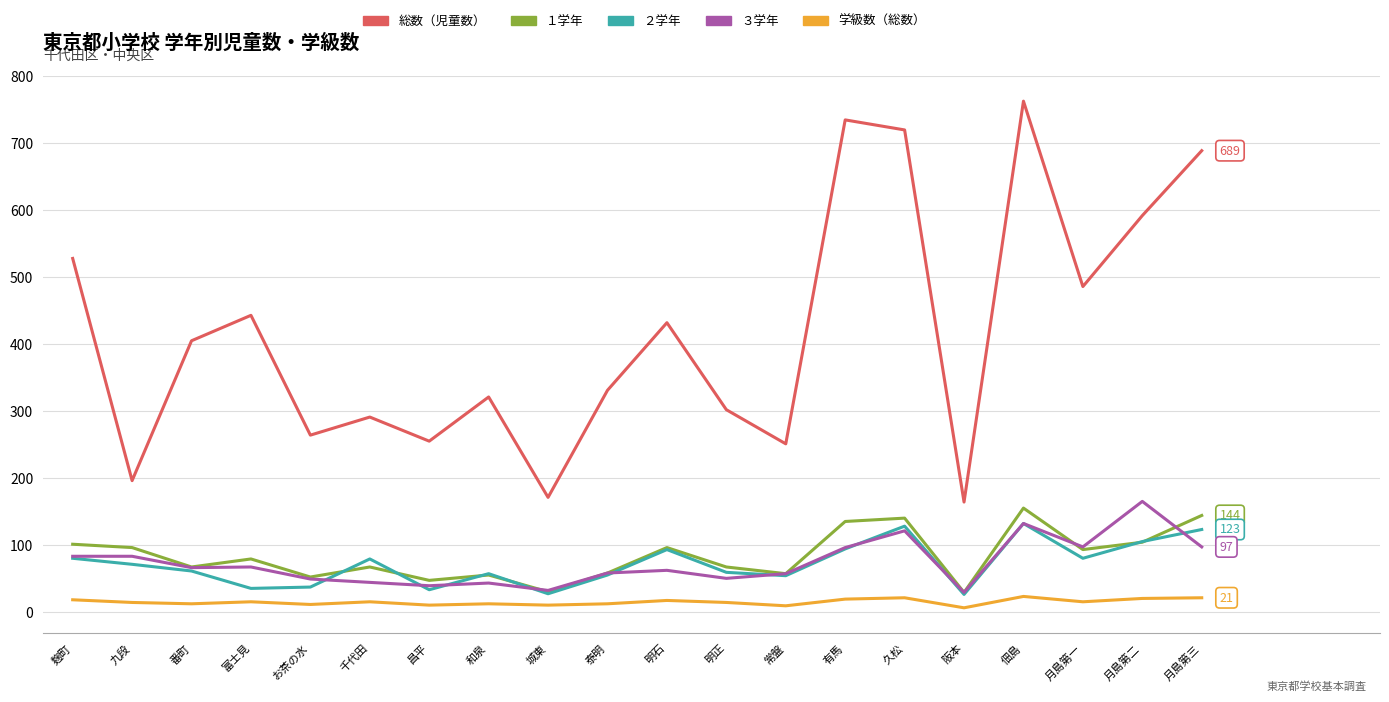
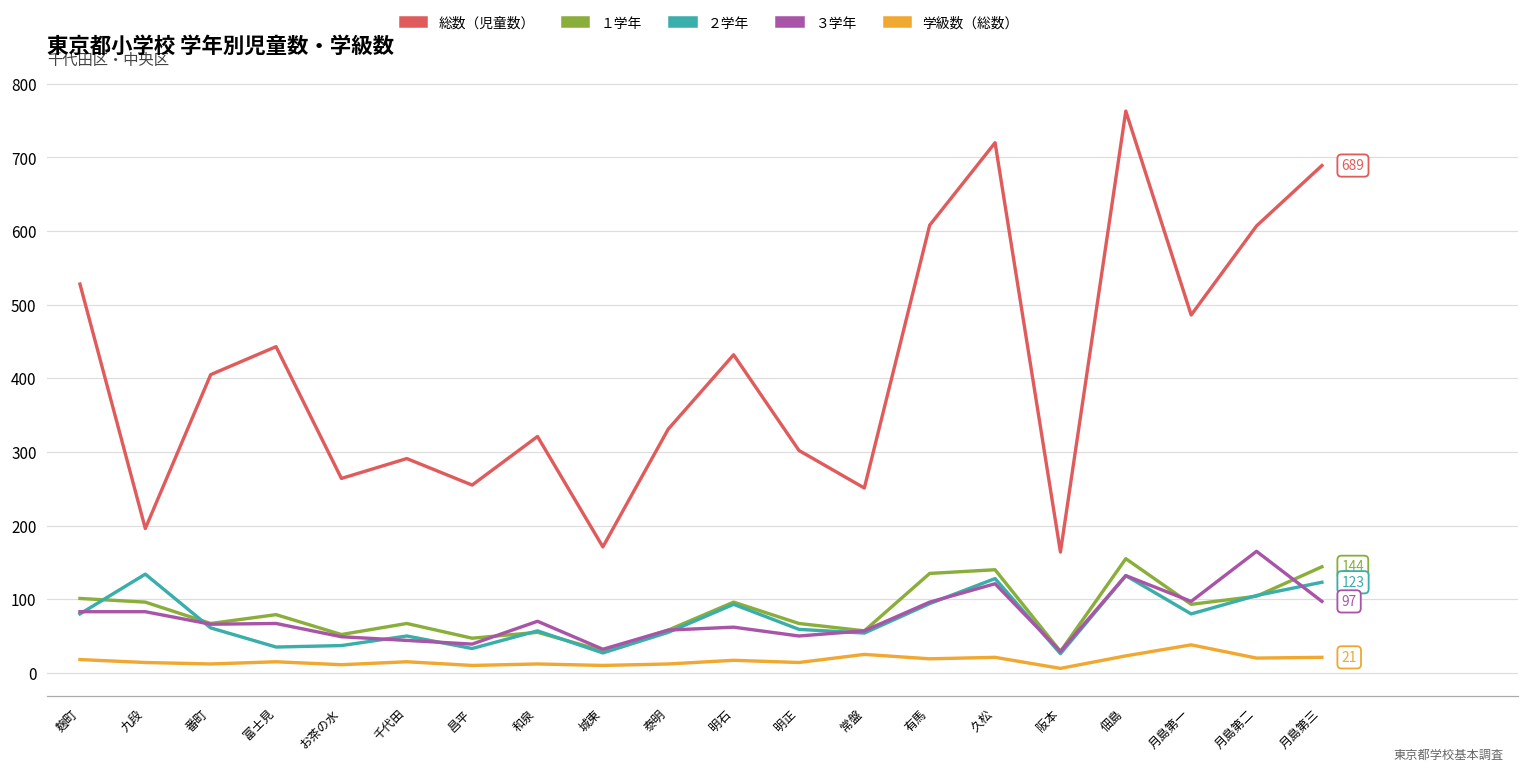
  {
    "総数（児童数）": {
      "麹町": 530,
      "九段": 200,
      "番町": 410,
      "富士見": 440,
      "お茶の水": 260,
      "千代田": 290,
      "昌平": 260,
      "和泉": 320,
      "城東": 170,
      "泰明": 330,
      "明石": 430,
      "明正": 300,
      "常盤": 250,
-     "有馬": 740,
+     "有馬": 610,
      "久松": 720,
      "阪本": 160,
      "佃島": 760,
      "月島第一": 490,
-     "月島第二": 590
+     "月島第二": 610
    },
    "１学年": {
      "麹町": 100,
      "九段": 100,
      "富士見": 80,
      "千代田": 70,
      "昌平": 50,
      "明正": 70,
      "有馬": 140,
      "久松": 140,
      "佃島": 160,
      "月島第一": 90
    },
    "２学年": {
-     "九段": 70,
+     "九段": 130,
      "番町": 60,
      "富士見": 40,
      "お茶の水": 40,
-     "千代田": 80,
+     "千代田": 50,
      "昌平": 30,
      "明正": 60,
      "久松": 130,
      "月島第一": 80
    },
    "３学年": {
      "九段": 80,
      "富士見": 70,
      "千代田": 40,
      "昌平": 40,
-     "和泉": 40,
+     "和泉": 70,
      "明石": 60,
      "明正": 50,
      "久松": 120,
      "月島第一": 100,
      "月島第二": 170
    },
    "学級数（総数）": {
      "麹町": 20,
      "九段": 10,
      "番町": 10,
      "富士見": 20,
      "お茶の水": 10,
      "千代田": 20,
      "昌平": 10,
      "和泉": 10,
      "城東": 10,
      "泰明": 10,
      "明石": 20,
      "明正": 10,
-     "常盤": 10,
+     "常盤": 30,
      "有馬": 20,
      "久松": 20,
      "阪本": 10,
      "佃島": 20,
-     "月島第一": 20,
+     "月島第一": 40,
      "月島第二": 20
    }
  }
